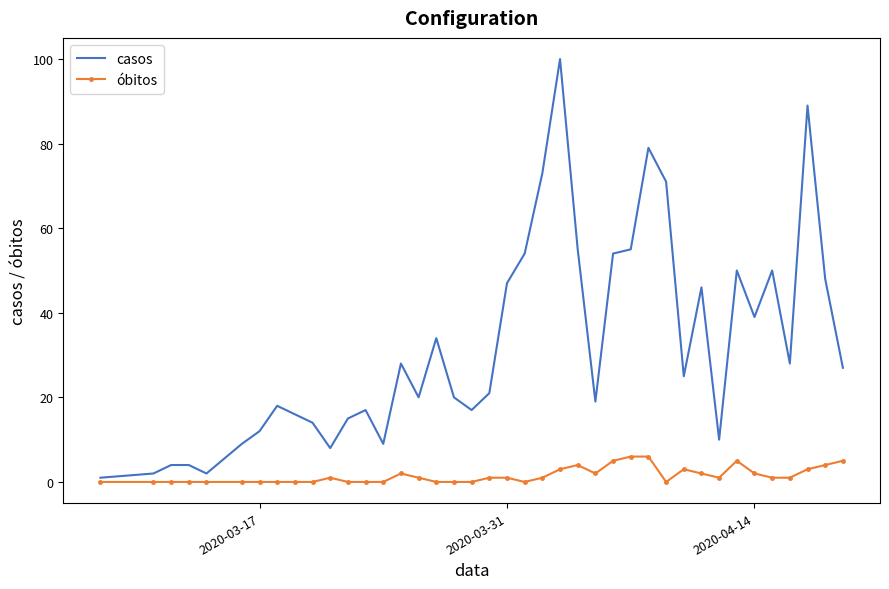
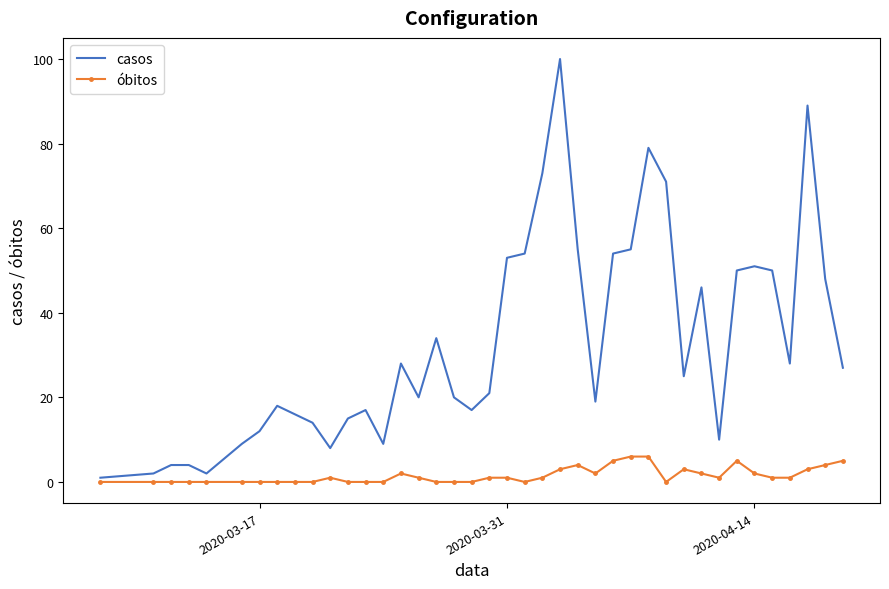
  {
    "casos": {
      "2020-03-17": 12,
-     "2020-03-31": 47,
-     "2020-04-14": 39
+     "2020-03-31": 53,
+     "2020-04-14": 51
    },
    "óbitos": {
      "2020-03-17": 0,
      "2020-03-31": 1,
      "2020-04-14": 2
    }
  }
